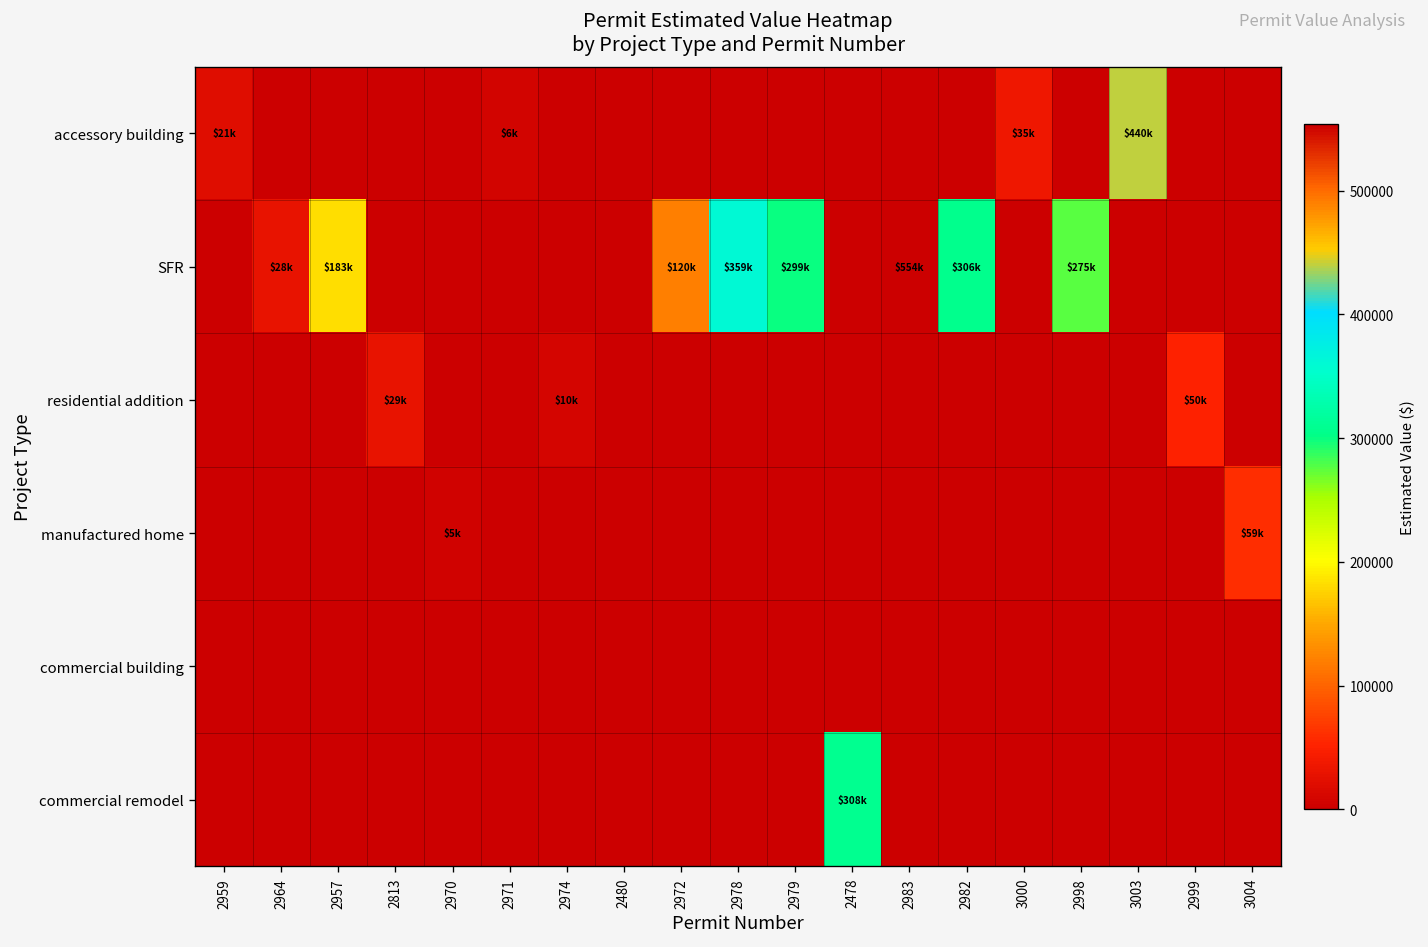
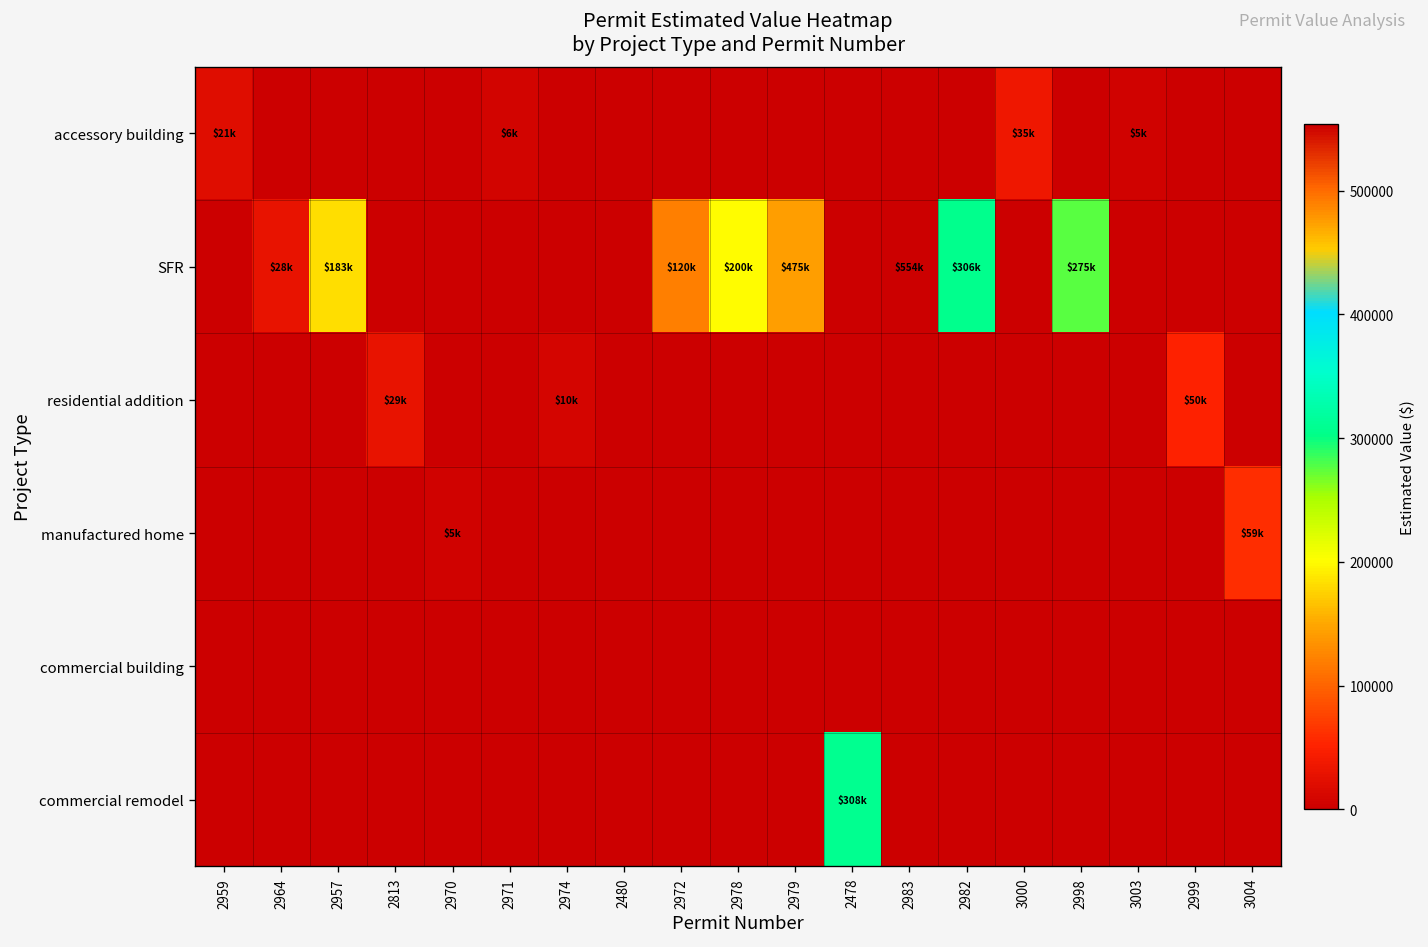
  {
    "accessory building": {
      "2959": "$21k",
      "2971": "$6k",
      "3000": "$35k",
-     "3003": "$440k"
+     "3003": "$5k"
    },
    "SFR": {
      "2964": "$28k",
      "2957": "$183k",
      "2972": "$120k",
-     "2978": "$359k",
-     "2979": "$299k",
+     "2978": "$200k",
+     "2979": "$475k",
      "2983": "$554k",
      "2982": "$306k",
      "2998": "$275k"
    },
    "residential addition": {
      "2813": "$29k",
      "2974": "$10k",
      "2999": "$50k"
    },
    "manufactured home": {
      "2970": "$5k",
      "3004": "$59k"
    },
    "commercial remodel": {
      "2478": "$308k"
    }
  }
